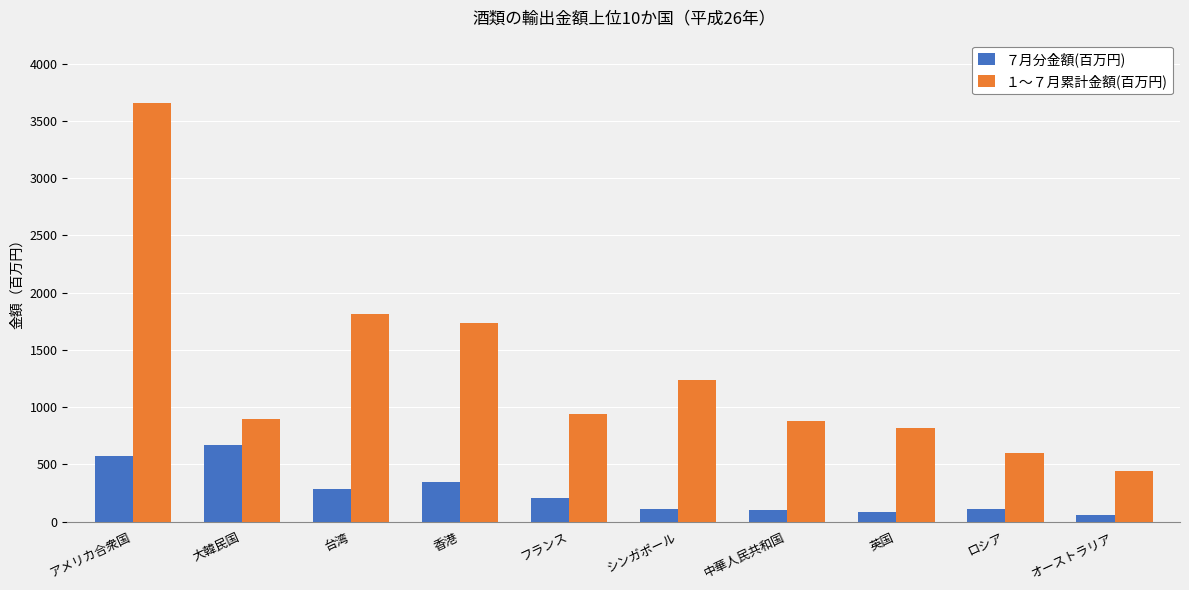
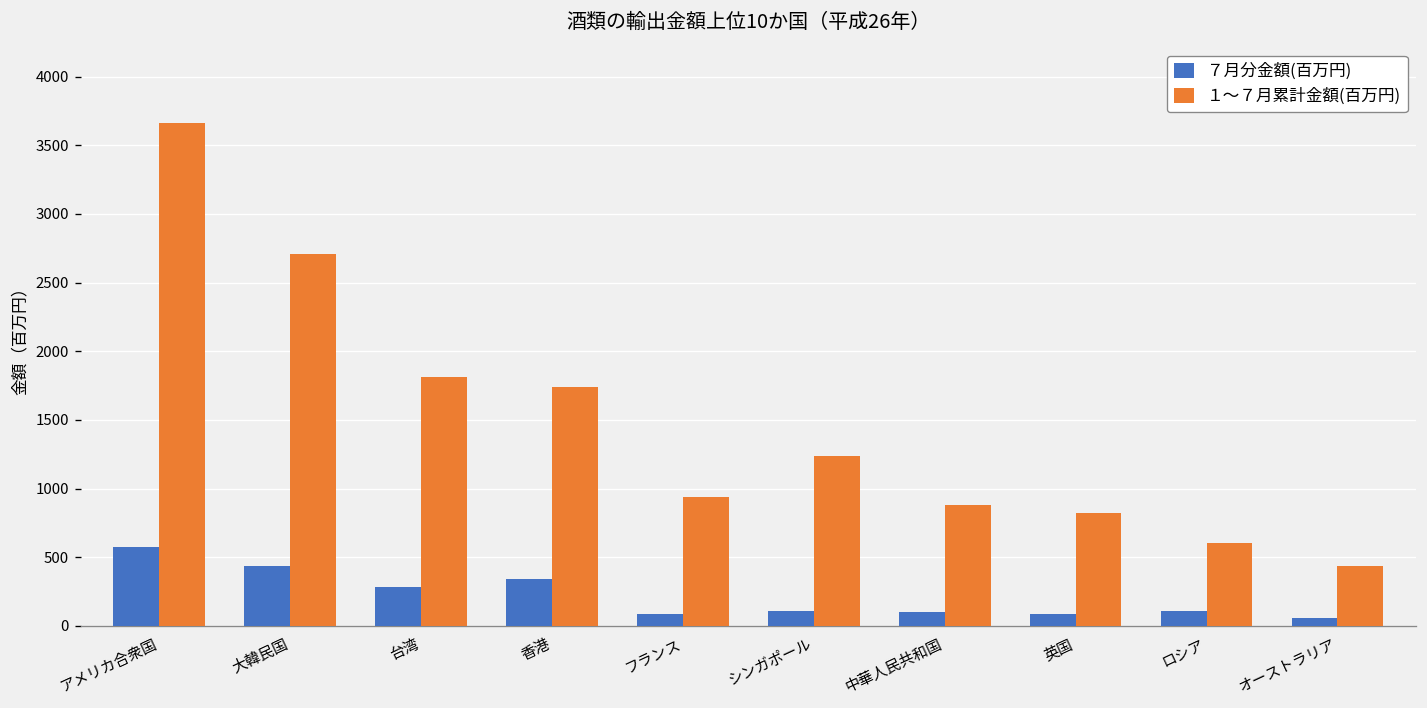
  {
    "７月分金額(百万円)": {
      "アメリカ合衆国": 570,
-     "大韓民国": 670,
+     "大韓民国": 430,
      "台湾": 280,
      "香港": 340,
-     "フランス": 210,
+     "フランス": 90,
      "シンガポール": 110,
      "中華人民共和国": 100,
      "英国": 90,
      "ロシア": 110,
      "オーストラリア": 60
    },
    "１〜７月累計金額(百万円)": {
      "アメリカ合衆国": 3660,
-     "大韓民国": 890,
+     "大韓民国": 2710,
      "台湾": 1810,
      "香港": 1740,
      "フランス": 940,
      "シンガポール": 1240,
      "中華人民共和国": 880,
      "英国": 820,
      "ロシア": 600,
      "オーストラリア": 440
    }
  }
